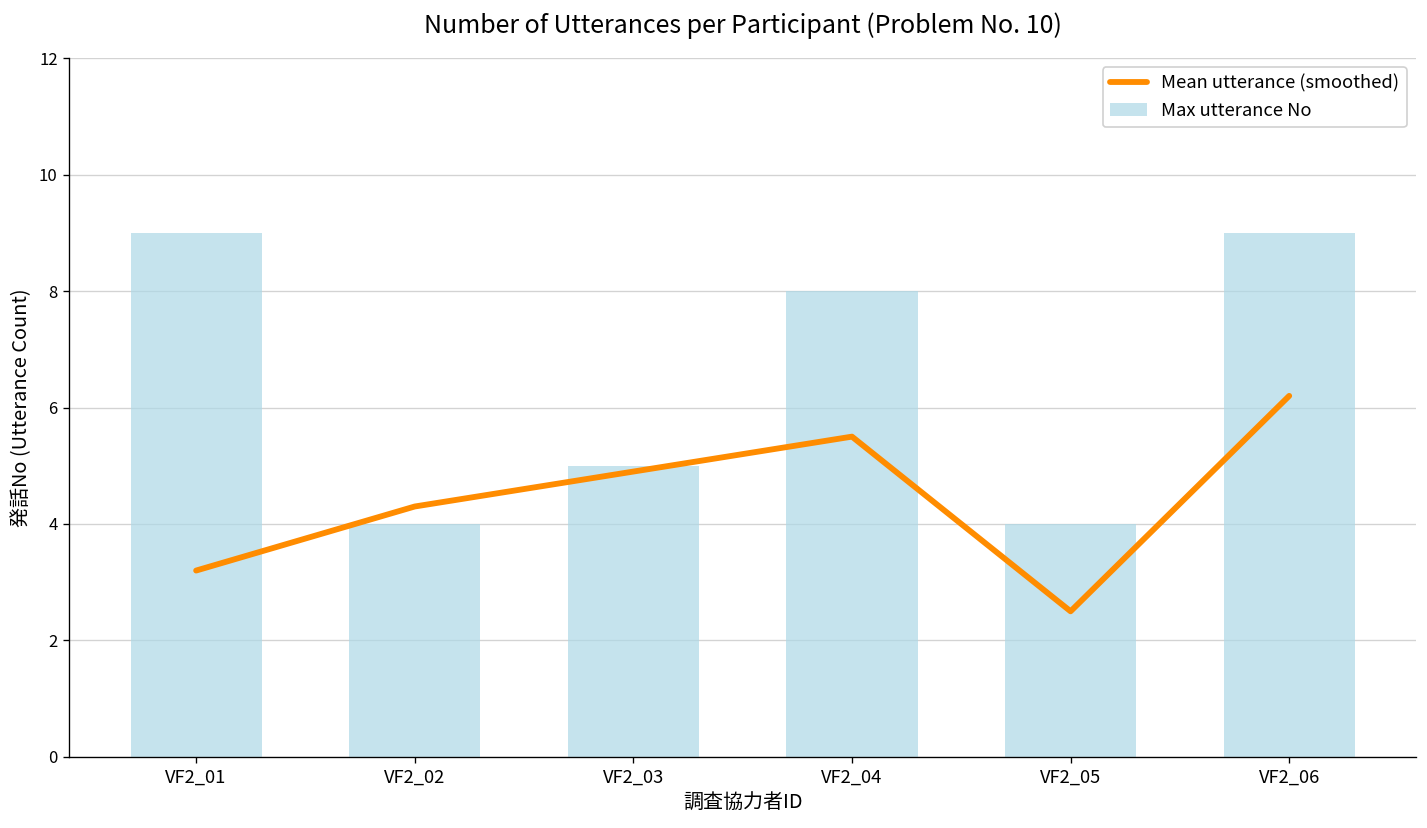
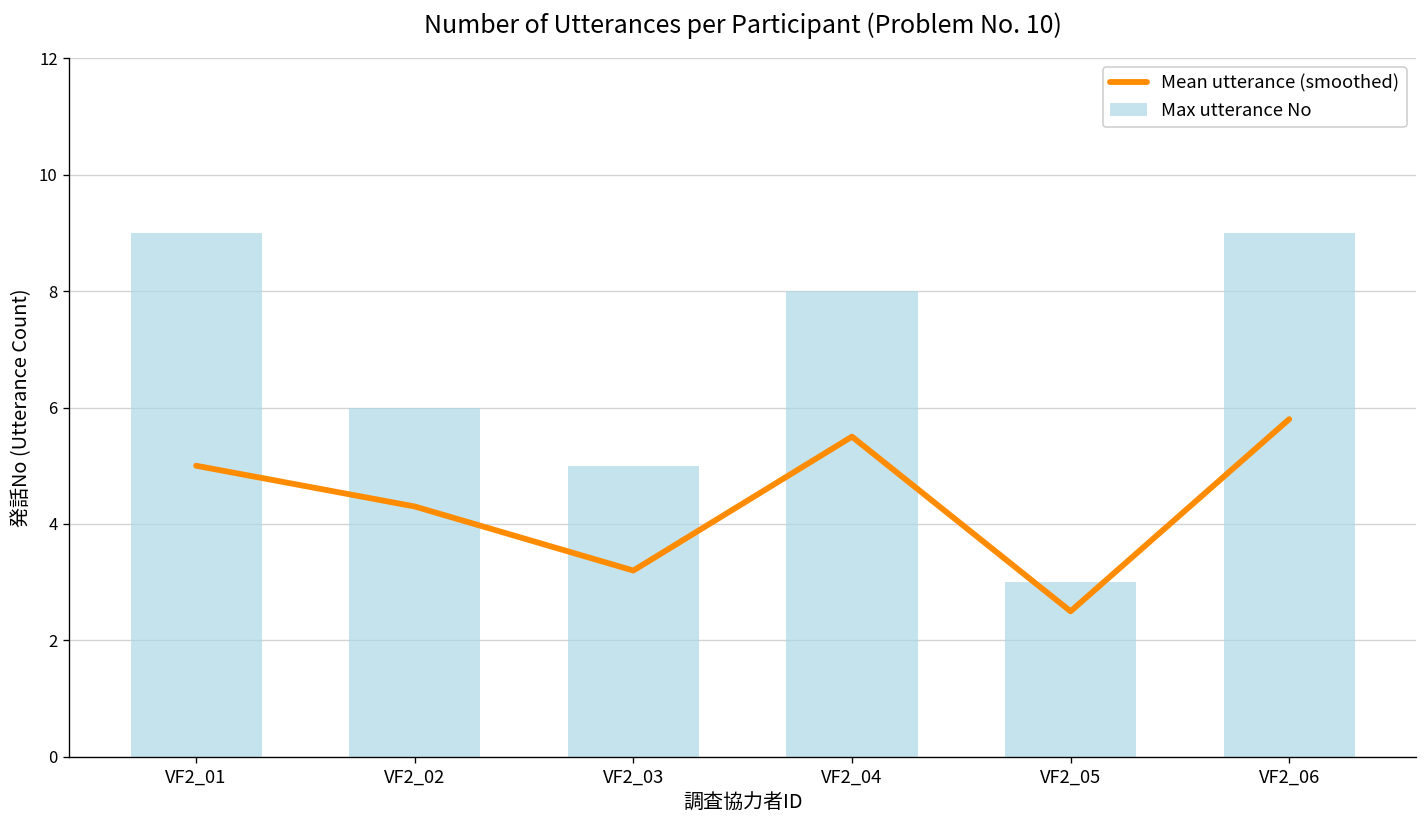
  {
    "Mean utterance (smoothed)": {
-     "VF2_01": 3.2,
+     "VF2_01": 5.0,
      "VF2_02": 4.3,
-     "VF2_03": 4.9,
+     "VF2_03": 3.2,
      "VF2_04": 5.5,
      "VF2_05": 2.5,
-     "VF2_06": 6.2
+     "VF2_06": 5.8
    },
    "Max utterance No": {
      "VF2_01": 9,
-     "VF2_02": 4,
+     "VF2_02": 6,
      "VF2_03": 5,
      "VF2_04": 8,
-     "VF2_05": 4,
+     "VF2_05": 3,
      "VF2_06": 9
    }
  }
